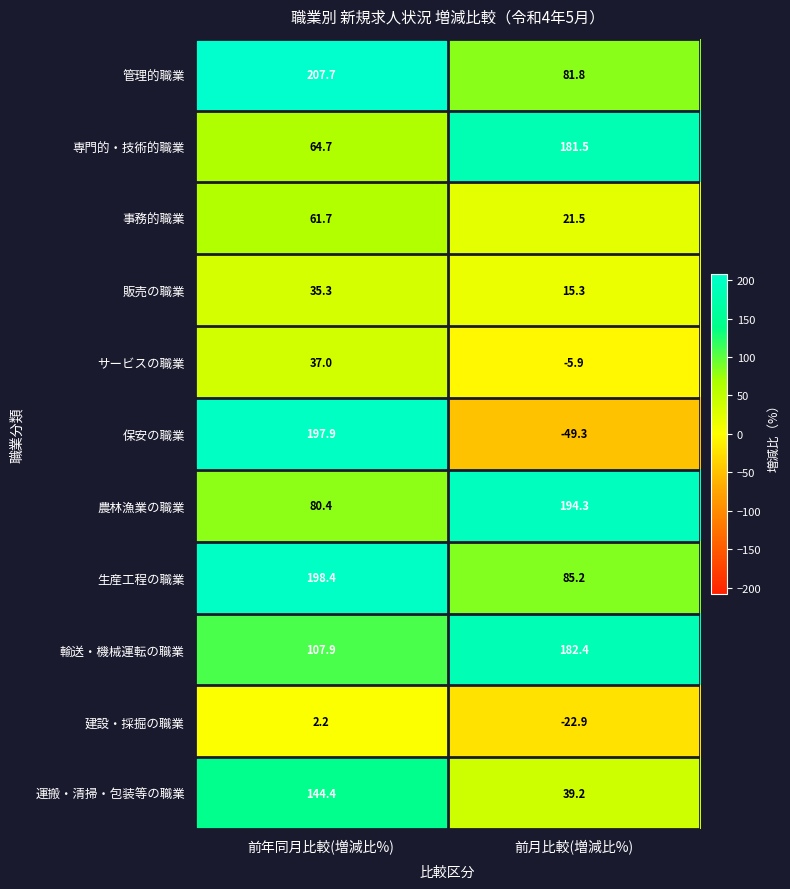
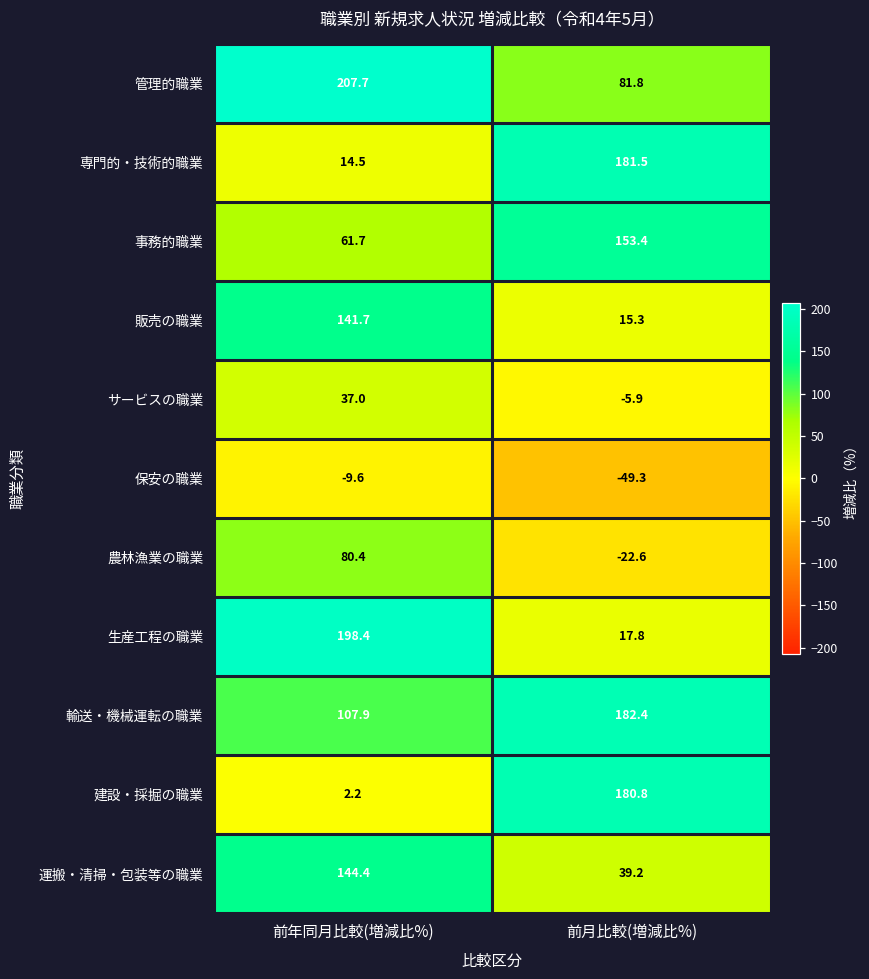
  {
    "管理的職業": {
      "前年同月比較(増減比%)": 207.7,
      "前月比較(増減比%)": 81.8
    },
    "専門的・技術的職業": {
-     "前年同月比較(増減比%)": 64.7,
+     "前年同月比較(増減比%)": 14.5,
      "前月比較(増減比%)": 181.5
    },
    "事務的職業": {
      "前年同月比較(増減比%)": 61.7,
-     "前月比較(増減比%)": 21.5
+     "前月比較(増減比%)": 153.4
    },
    "販売の職業": {
-     "前年同月比較(増減比%)": 35.3,
+     "前年同月比較(増減比%)": 141.7,
      "前月比較(増減比%)": 15.3
    },
    "サービスの職業": {
      "前年同月比較(増減比%)": 37.0,
      "前月比較(増減比%)": -5.9
    },
    "保安の職業": {
-     "前年同月比較(増減比%)": 197.9,
+     "前年同月比較(増減比%)": -9.6,
      "前月比較(増減比%)": -49.3
    },
    "農林漁業の職業": {
      "前年同月比較(増減比%)": 80.4,
-     "前月比較(増減比%)": 194.3
+     "前月比較(増減比%)": -22.6
    },
    "生産工程の職業": {
      "前年同月比較(増減比%)": 198.4,
-     "前月比較(増減比%)": 85.2
+     "前月比較(増減比%)": 17.8
    },
    "輸送・機械運転の職業": {
      "前年同月比較(増減比%)": 107.9,
      "前月比較(増減比%)": 182.4
    },
    "建設・採掘の職業": {
      "前年同月比較(増減比%)": 2.2,
-     "前月比較(増減比%)": -22.9
+     "前月比較(増減比%)": 180.8
    },
    "運搬・清掃・包装等の職業": {
      "前年同月比較(増減比%)": 144.4,
      "前月比較(増減比%)": 39.2
    }
  }
